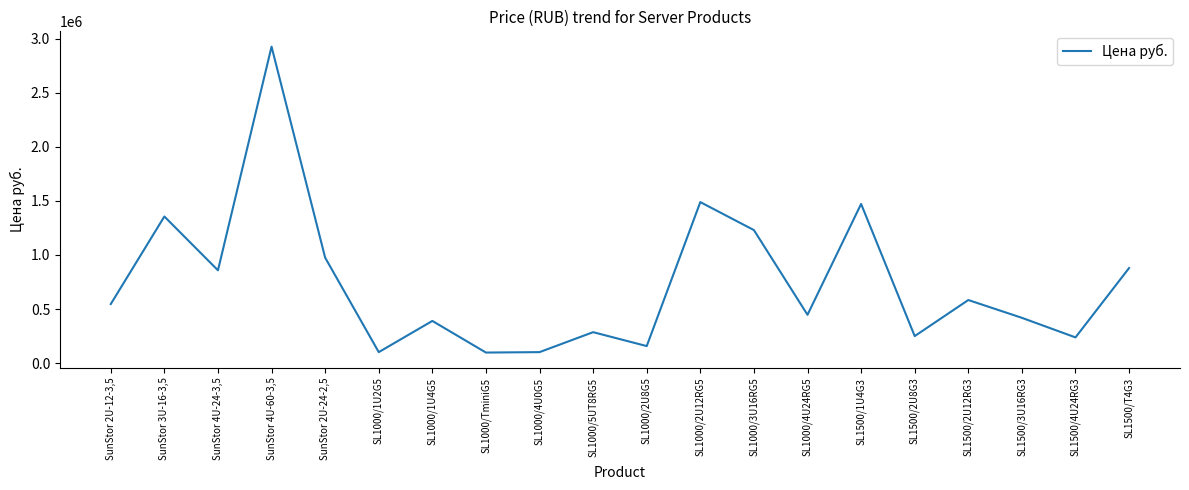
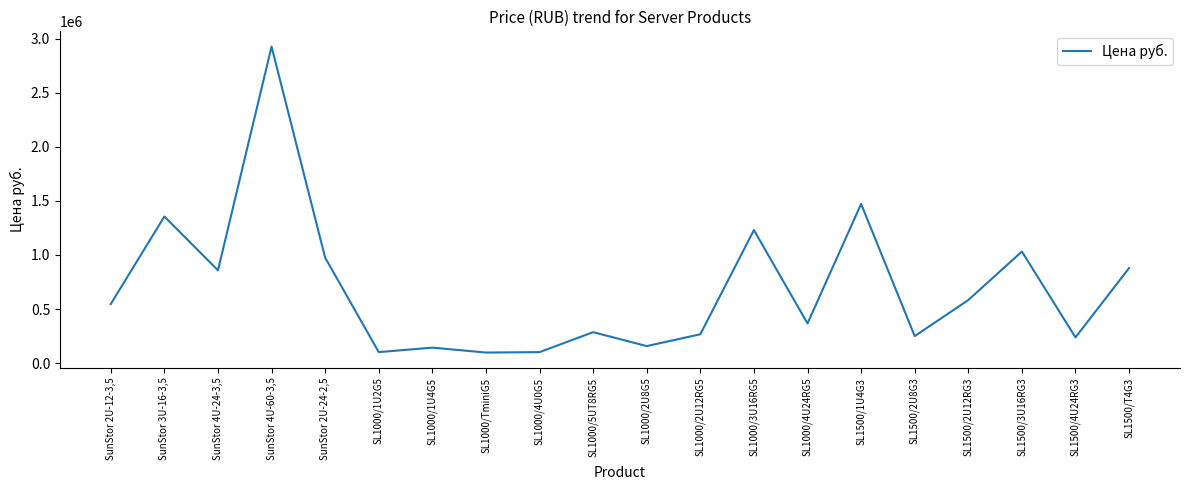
  {
    "SunStor 2U-12-3,5": 550000,
    "SunStor 3U-16-3,5": 1360000,
    "SunStor 4U-24-3,5": 860000,
    "SunStor 4U-60-3,5": 2930000,
    "SunStor 2U-24-2,5": 980000,
    "SL1000/1U2G5": 100000,
-   "SL1000/1U4G5": 390000,
+   "SL1000/1U4G5": 140000,
    "SL1000/TminiG5": 100000,
    "SL1000/4U0G5": 100000,
    "SL1000/5UT8RG5": 290000,
    "SL1000/2U8G5": 160000,
-   "SL1000/2U12RG5": 1490000,
+   "SL1000/2U12RG5": 270000,
    "SL1000/3U16RG5": 1230000,
-   "SL1000/4U24RG5": 450000,
+   "SL1000/4U24RG5": 370000,
    "SL1500/1U4G3": 1470000,
    "SL1500/2U8G3": 250000,
    "SL1500/2U12RG3": 580000,
-   "SL1500/3U16RG3": 420000,
+   "SL1500/3U16RG3": 1030000,
    "SL1500/4U24RG3": 240000,
    "SL1500/T4G3": 880000
  }
